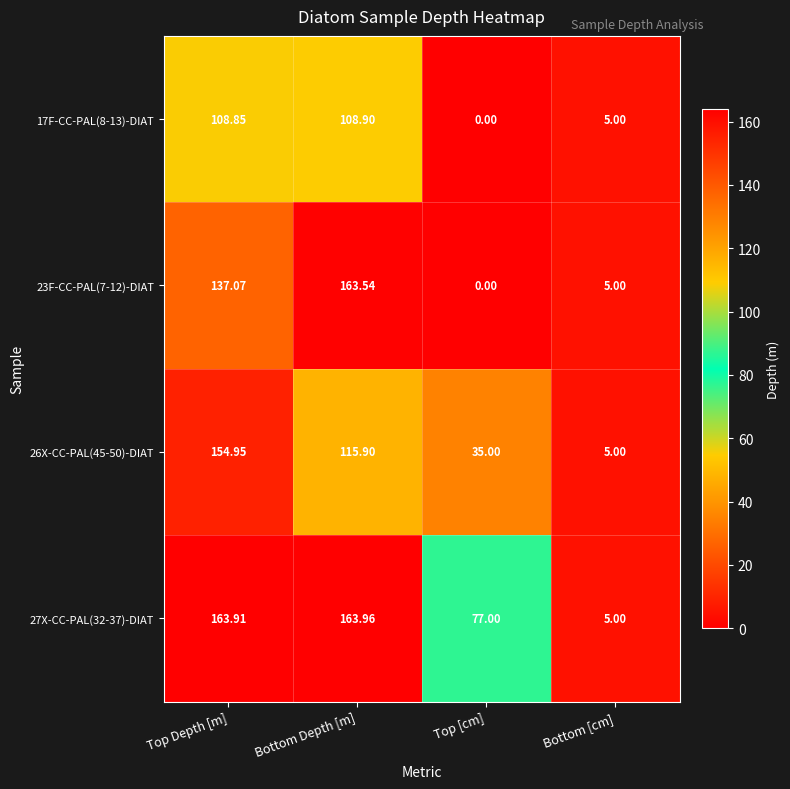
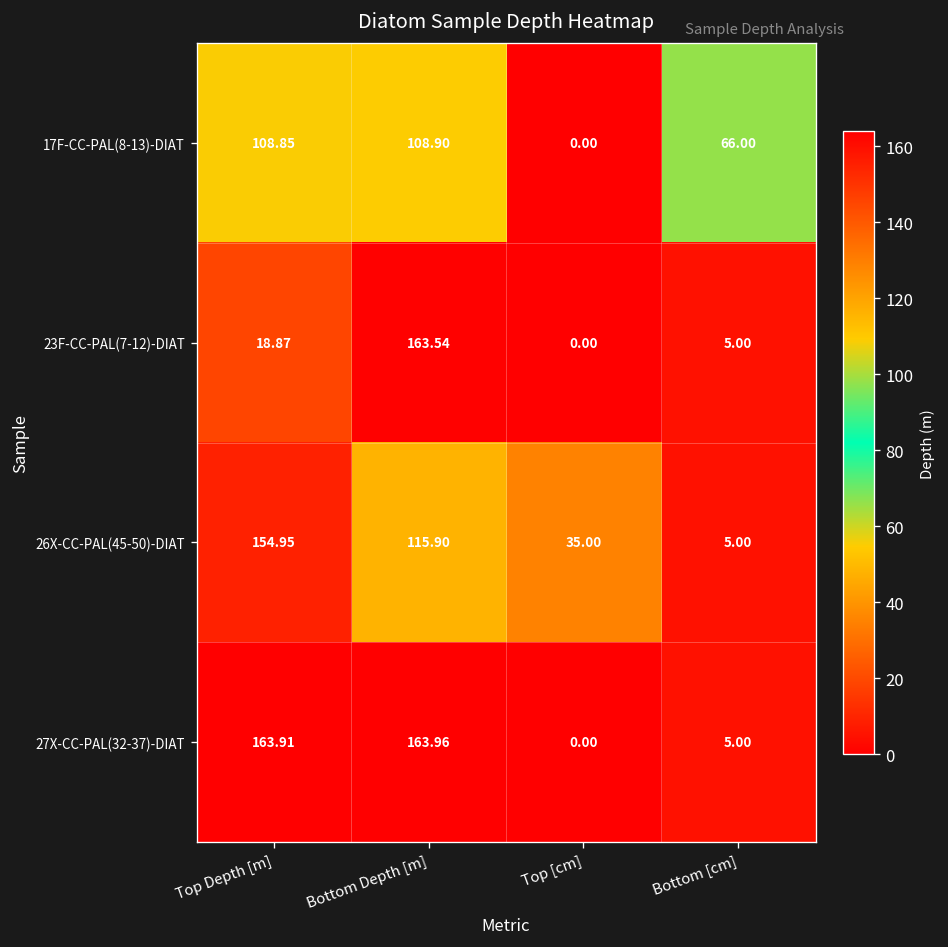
  {
    "17F-CC-PAL(8-13)-DIAT": {
      "Top Depth [m]": 108.85,
      "Bottom Depth [m]": 108.90,
      "Top [cm]": 0.00,
-     "Bottom [cm]": 5.00
+     "Bottom [cm]": 66.00
    },
    "23F-CC-PAL(7-12)-DIAT": {
-     "Top Depth [m]": 137.07,
+     "Top Depth [m]": 18.87,
      "Bottom Depth [m]": 163.54,
      "Top [cm]": 0.00,
      "Bottom [cm]": 5.00
    },
    "26X-CC-PAL(45-50)-DIAT": {
      "Top Depth [m]": 154.95,
      "Bottom Depth [m]": 115.90,
      "Top [cm]": 35.00,
      "Bottom [cm]": 5.00
    },
    "27X-CC-PAL(32-37)-DIAT": {
      "Top Depth [m]": 163.91,
      "Bottom Depth [m]": 163.96,
-     "Top [cm]": 77.00,
+     "Top [cm]": 0.00,
      "Bottom [cm]": 5.00
    }
  }
